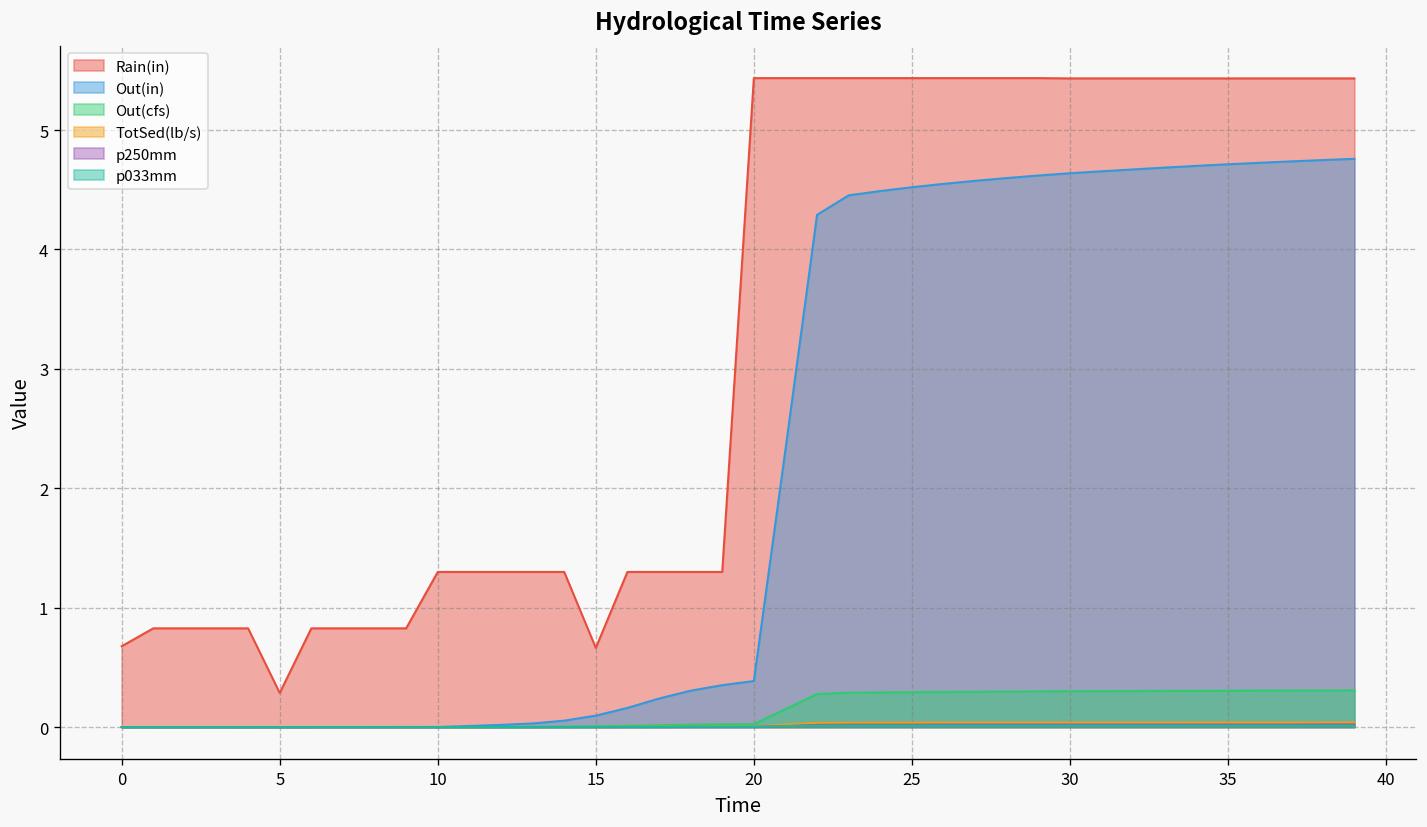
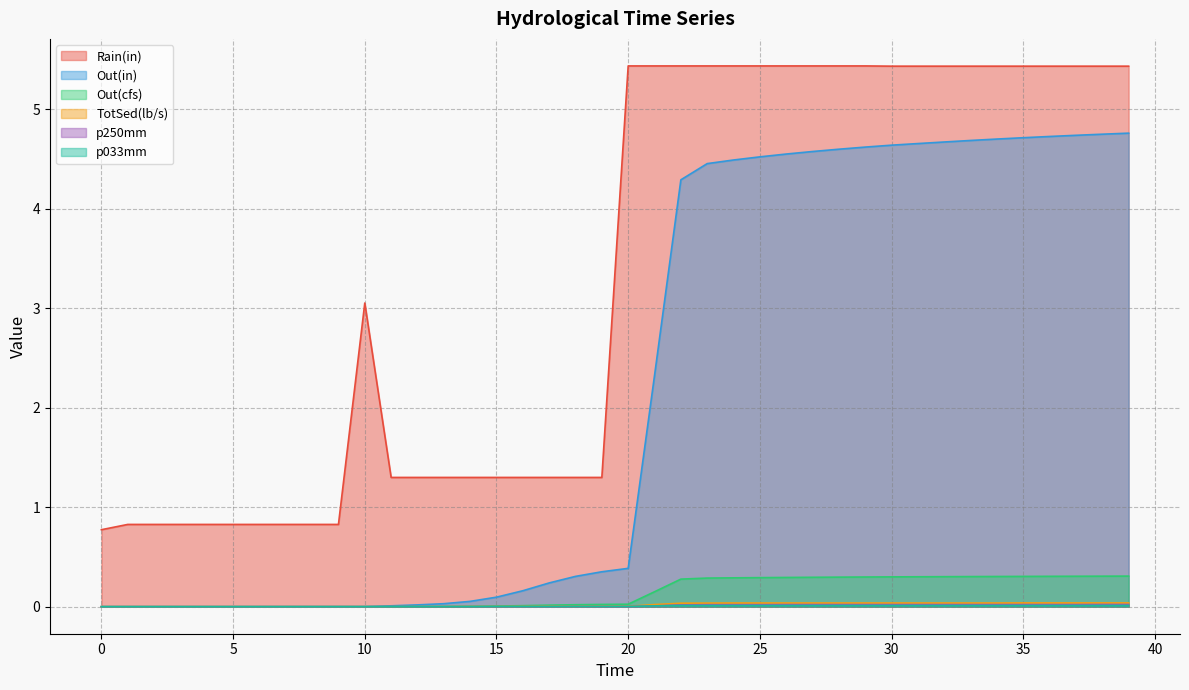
  {
    "Rain(in)": {
-     "0": 0.7,
-     "5": 0.3,
-     "10": 1.3,
-     "15": 0.7,
+     "0": 0.8,
+     "5": 0.8,
+     "10": 3.1,
+     "15": 1.3,
      "20": 5.4,
      "25": 5.4,
      "30": 5.4,
      "35": 5.4
    }
  }
